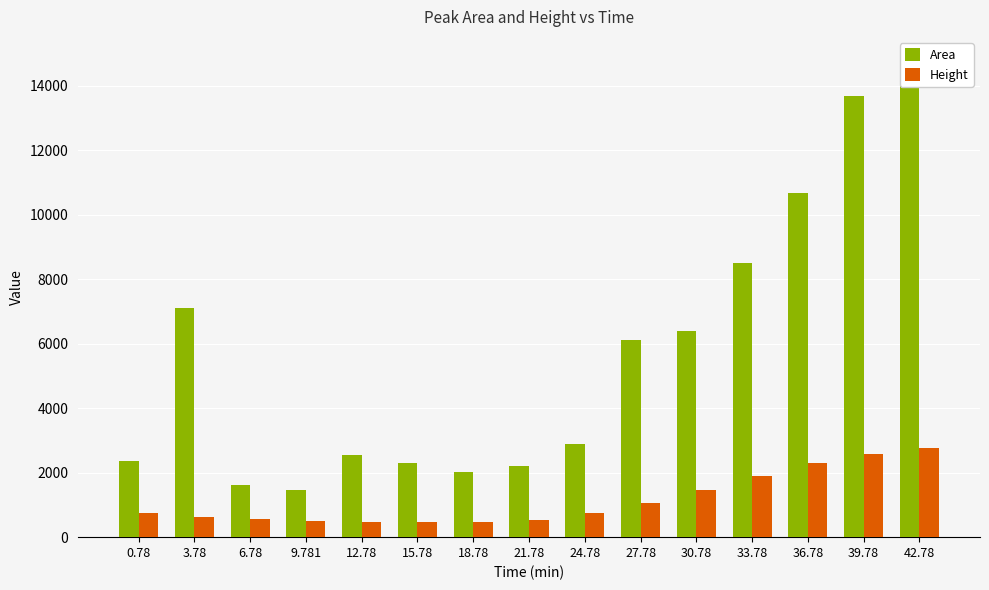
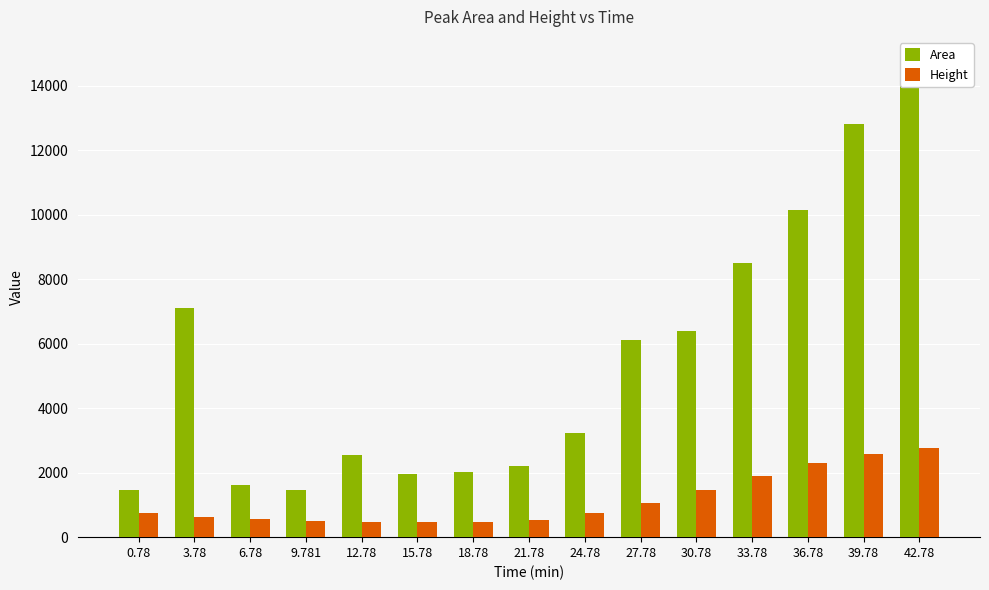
  {
    "Area": {
-     "0.78": 2400,
+     "0.78": 1500,
      "3.78": 7100,
      "6.78": 1600,
      "9.781": 1500,
      "12.78": 2500,
-     "15.78": 2300,
+     "15.78": 2000,
      "18.78": 2000,
      "21.78": 2200,
-     "24.78": 2900,
+     "24.78": 3200,
      "27.78": 6100,
      "30.78": 6400,
      "33.78": 8500,
-     "36.78": 10700,
-     "39.78": 13700
+     "36.78": 10100,
+     "39.78": 12800
    },
    "Height": {
      "0.78": 700,
      "3.78": 600,
      "6.78": 600,
      "9.781": 500,
      "12.78": 500,
      "15.78": 500,
      "18.78": 500,
      "21.78": 500,
      "24.78": 700,
      "27.78": 1100,
      "30.78": 1500,
      "33.78": 1900,
      "36.78": 2300,
      "39.78": 2600,
      "42.78": 2800
    }
  }
